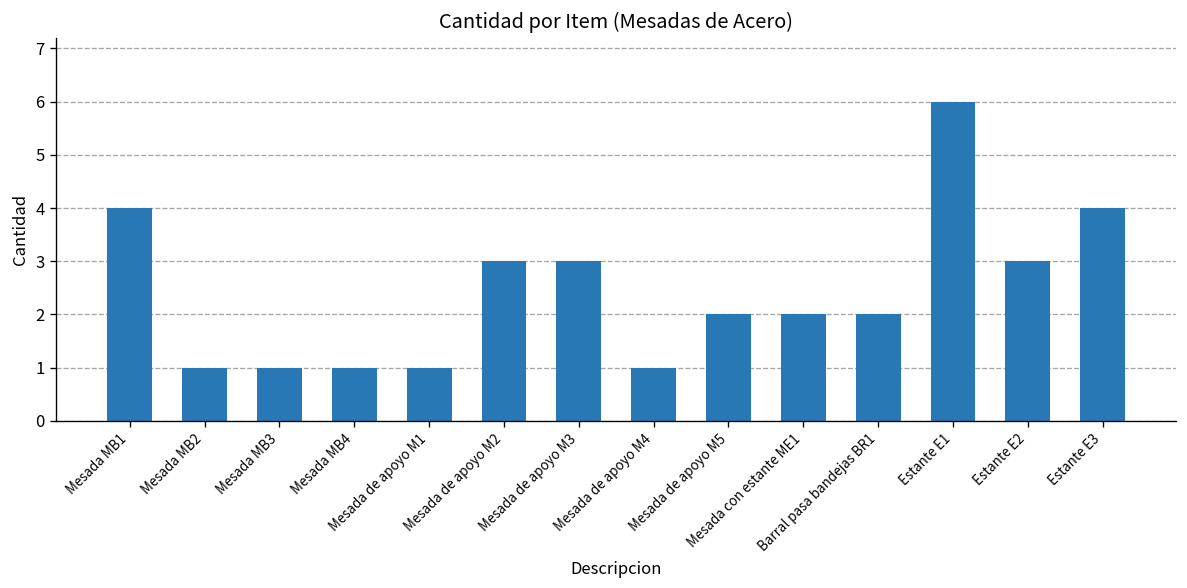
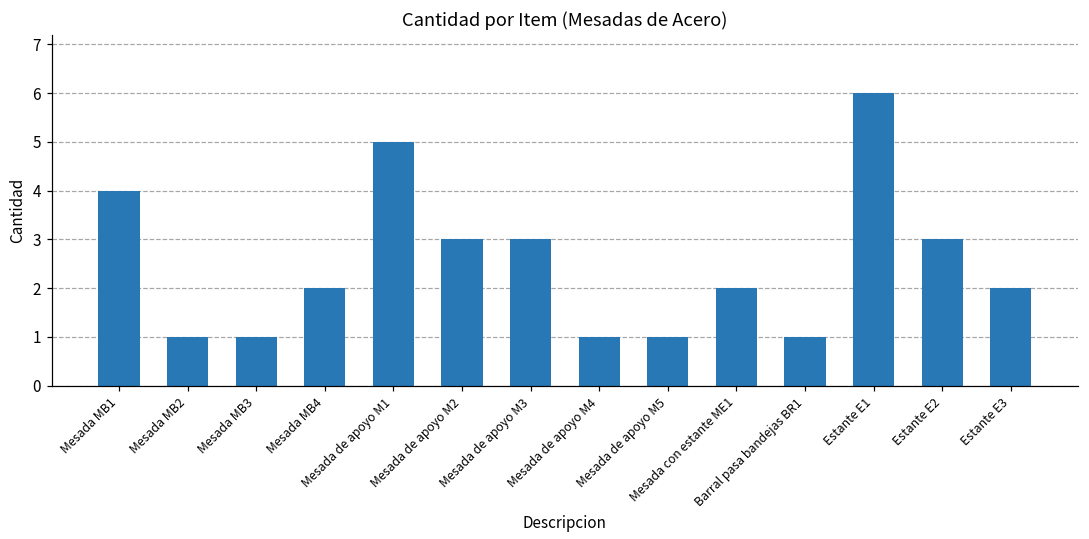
  {
    "Mesada MB1": 4,
    "Mesada MB2": 1,
    "Mesada MB3": 1,
-   "Mesada MB4": 1,
-   "Mesada de apoyo M1": 1,
+   "Mesada MB4": 2,
+   "Mesada de apoyo M1": 5,
    "Mesada de apoyo M2": 3,
    "Mesada de apoyo M3": 3,
    "Mesada de apoyo M4": 1,
-   "Mesada de apoyo M5": 2,
+   "Mesada de apoyo M5": 1,
    "Mesada con estante ME1": 2,
-   "Barral pasa bandejas BR1": 2,
+   "Barral pasa bandejas BR1": 1,
    "Estante E1": 6,
    "Estante E2": 3,
-   "Estante E3": 4
+   "Estante E3": 2
  }
